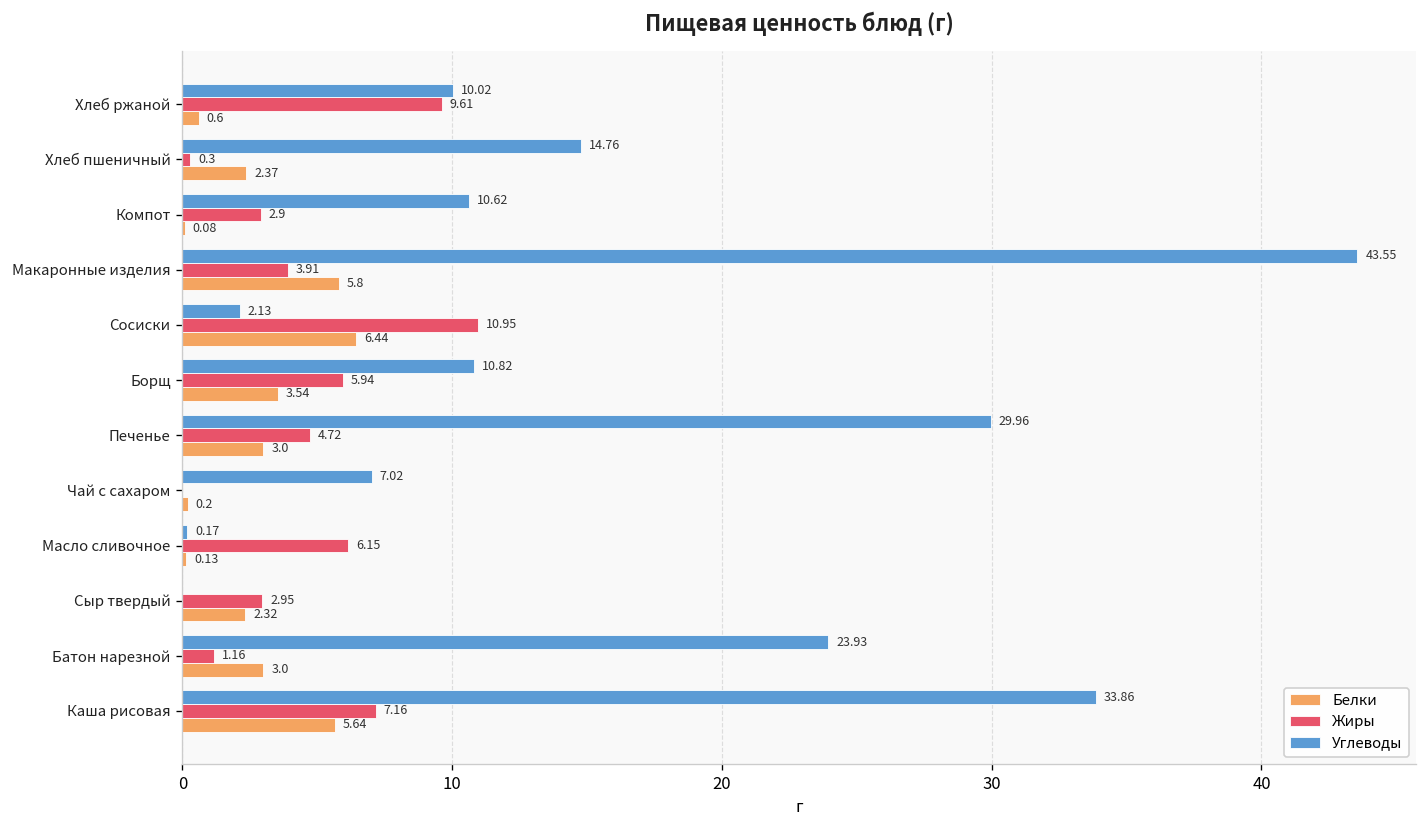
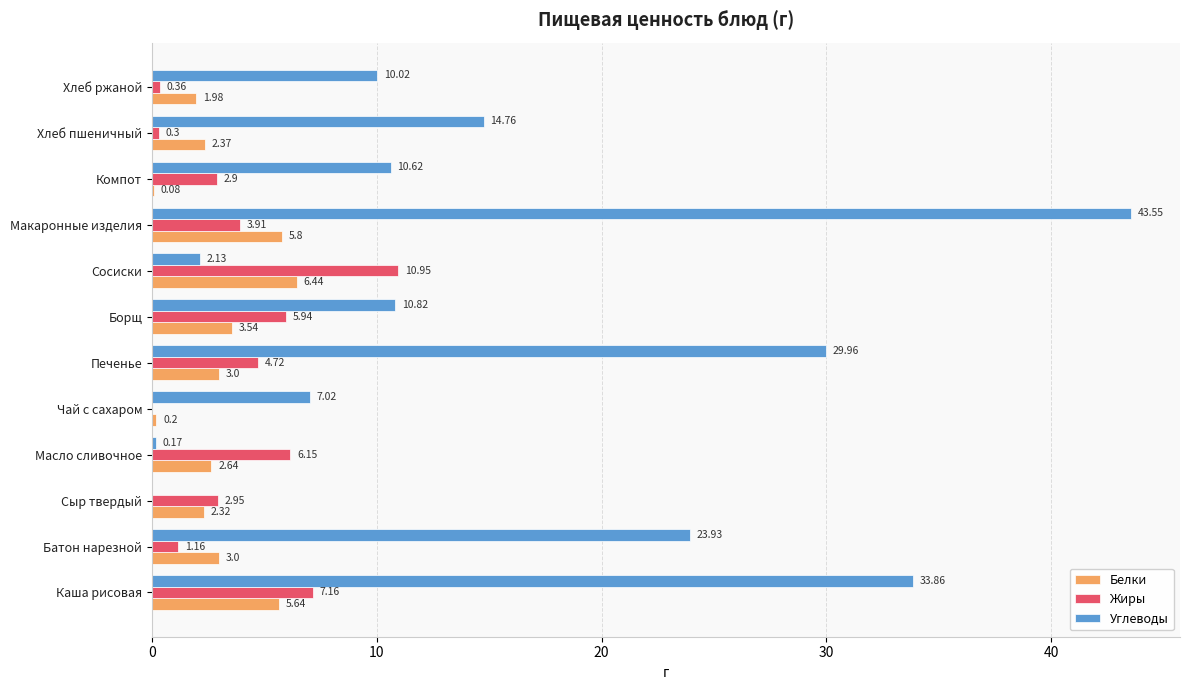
  {
    "Белки": {
-     "Хлеб ржаной": 0.6,
+     "Хлеб ржаной": 1.98,
      "Хлеб пшеничный": 2.37,
      "Компот": 0.08,
      "Макаронные изделия": 5.8,
      "Сосиски": 6.44,
      "Борщ": 3.54,
      "Печенье": 3.0,
      "Чай с сахаром": 0.2,
-     "Масло сливочное": 0.13,
+     "Масло сливочное": 2.64,
      "Сыр твердый": 2.32,
      "Батон нарезной": 3.0,
      "Каша рисовая": 5.64
    },
    "Жиры": {
-     "Хлеб ржаной": 9.61,
+     "Хлеб ржаной": 0.36,
      "Хлеб пшеничный": 0.3,
      "Компот": 2.9,
      "Макаронные изделия": 3.91,
      "Сосиски": 10.95,
      "Борщ": 5.94,
      "Печенье": 4.72,
      "Масло сливочное": 6.15,
      "Сыр твердый": 2.95,
      "Батон нарезной": 1.16,
      "Каша рисовая": 7.16
    },
    "Углеводы": {
      "Хлеб ржаной": 10.02,
      "Хлеб пшеничный": 14.76,
      "Компот": 10.62,
      "Макаронные изделия": 43.55,
      "Сосиски": 2.13,
      "Борщ": 10.82,
      "Печенье": 29.96,
      "Чай с сахаром": 7.02,
      "Масло сливочное": 0.17,
      "Батон нарезной": 23.93,
      "Каша рисовая": 33.86
    }
  }
